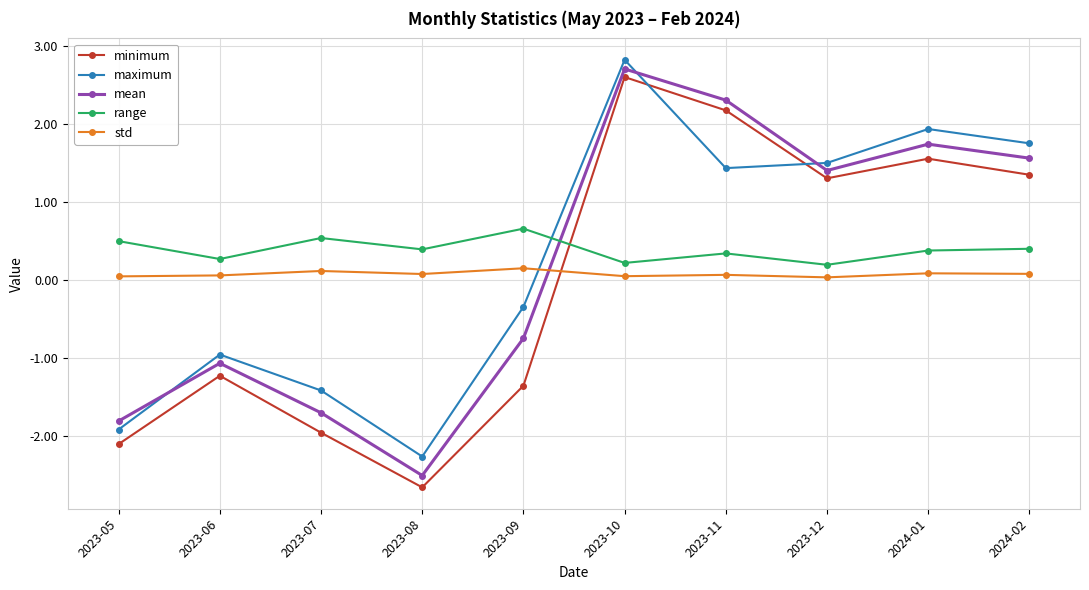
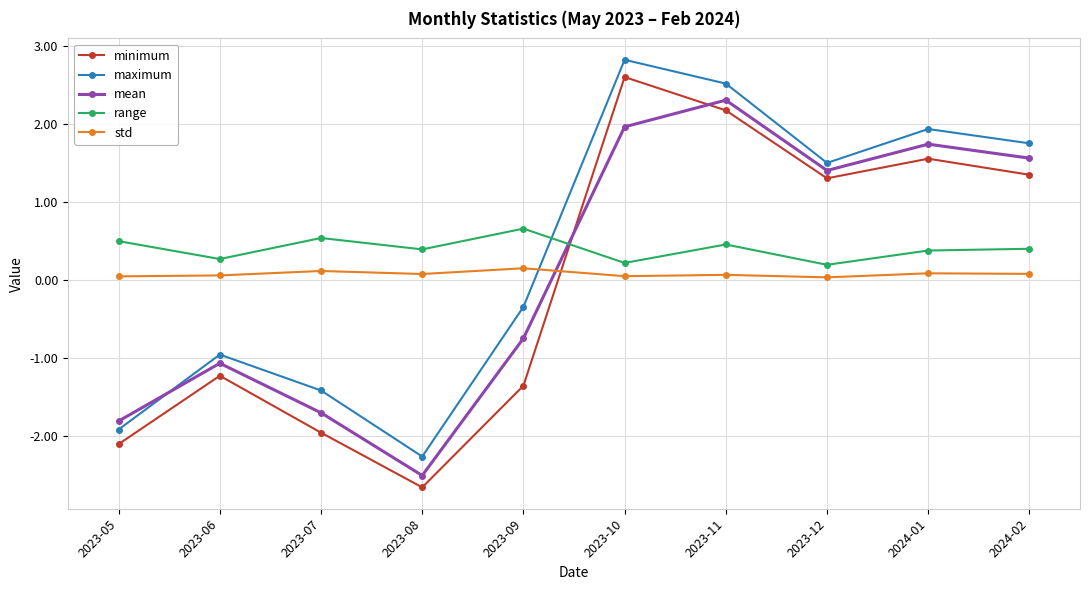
  {
    "minimum": {
      "2023-05": -2.1,
      "2023-06": -1.2,
      "2023-07": -2.0,
      "2023-08": -2.7,
      "2023-09": -1.4,
      "2023-10": 2.6,
      "2023-11": 2.2,
      "2023-12": 1.3,
      "2024-01": 1.6,
      "2024-02": 1.4
    },
    "maximum": {
      "2023-05": -1.9,
      "2023-06": -1.0,
      "2023-07": -1.4,
      "2023-08": -2.3,
      "2023-09": -0.3,
      "2023-10": 2.8,
-     "2023-11": 1.4,
+     "2023-11": 2.5,
      "2023-12": 1.5,
      "2024-01": 1.9,
      "2024-02": 1.8
    },
    "mean": {
      "2023-05": -1.8,
      "2023-06": -1.1,
      "2023-07": -1.7,
      "2023-08": -2.5,
      "2023-09": -0.7,
-     "2023-10": 2.7,
+     "2023-10": 2.0,
      "2023-11": 2.3,
      "2023-12": 1.4,
      "2024-01": 1.7,
      "2024-02": 1.6
    },
    "range": {
      "2023-05": 0.5,
      "2023-06": 0.3,
      "2023-07": 0.5,
      "2023-08": 0.4,
      "2023-09": 0.7,
      "2023-10": 0.2,
-     "2023-11": 0.3,
+     "2023-11": 0.5,
      "2023-12": 0.2,
      "2024-01": 0.4,
      "2024-02": 0.4
    },
    "std": {
      "2023-05": 0.0,
      "2023-06": 0.1,
      "2023-07": 0.1,
      "2023-08": 0.1,
      "2023-09": 0.2,
      "2023-10": 0.1,
      "2023-11": 0.1,
      "2023-12": 0.0,
      "2024-01": 0.1,
      "2024-02": 0.1
    }
  }
